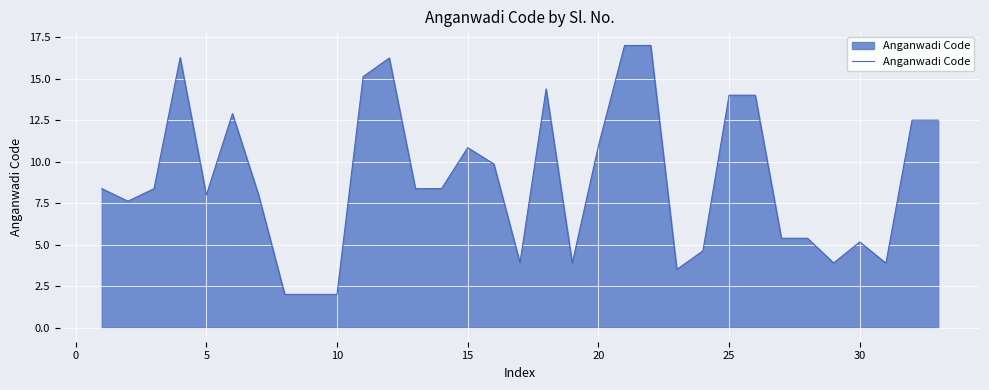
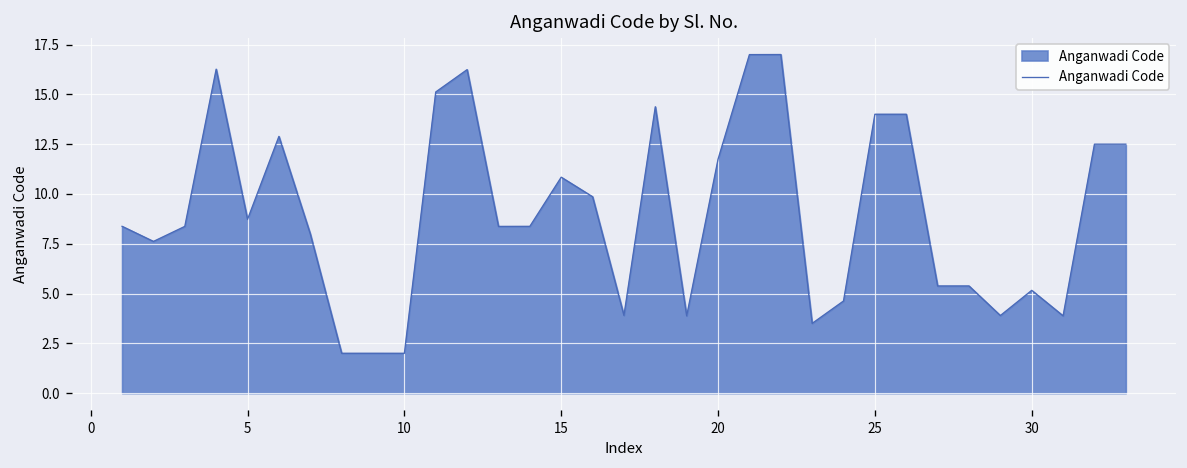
  {
-   "5": 8.0,
+   "5": 8.7,
    "10": 2.0,
    "15": 10.8,
-   "20": 10.9,
+   "20": 11.7,
    "25": 14.0,
    "30": 5.2
  }
